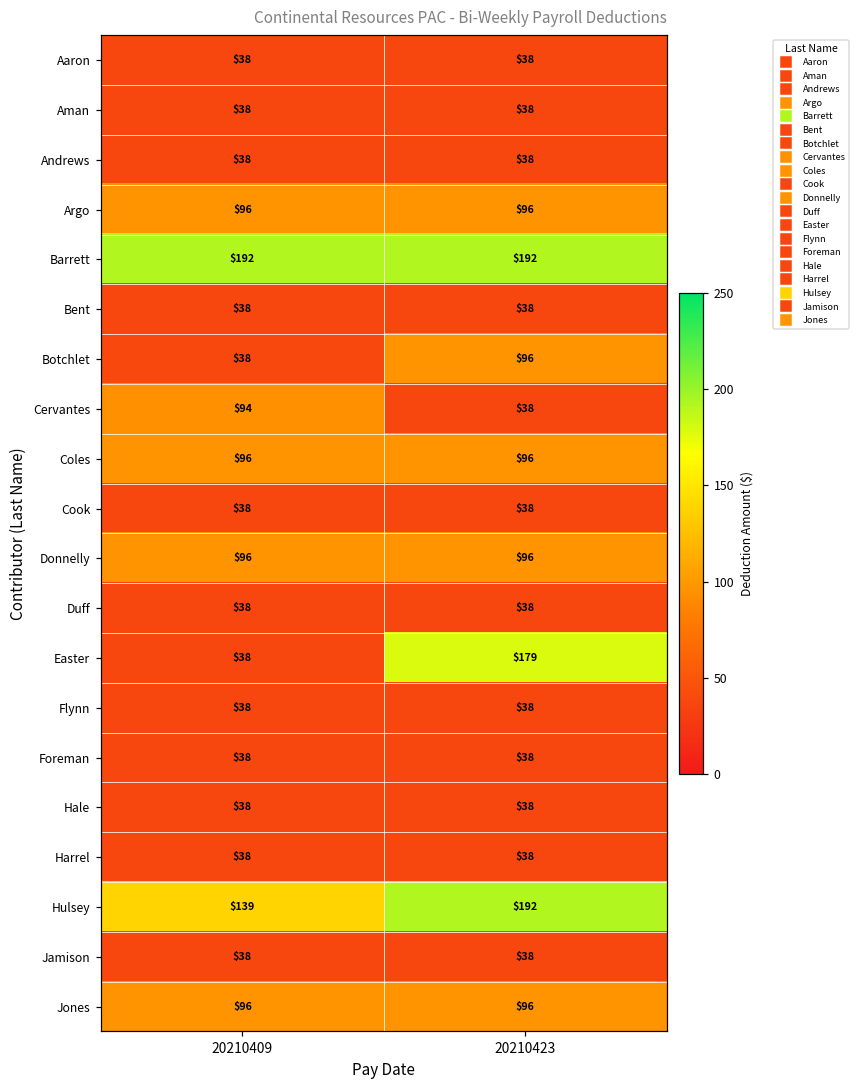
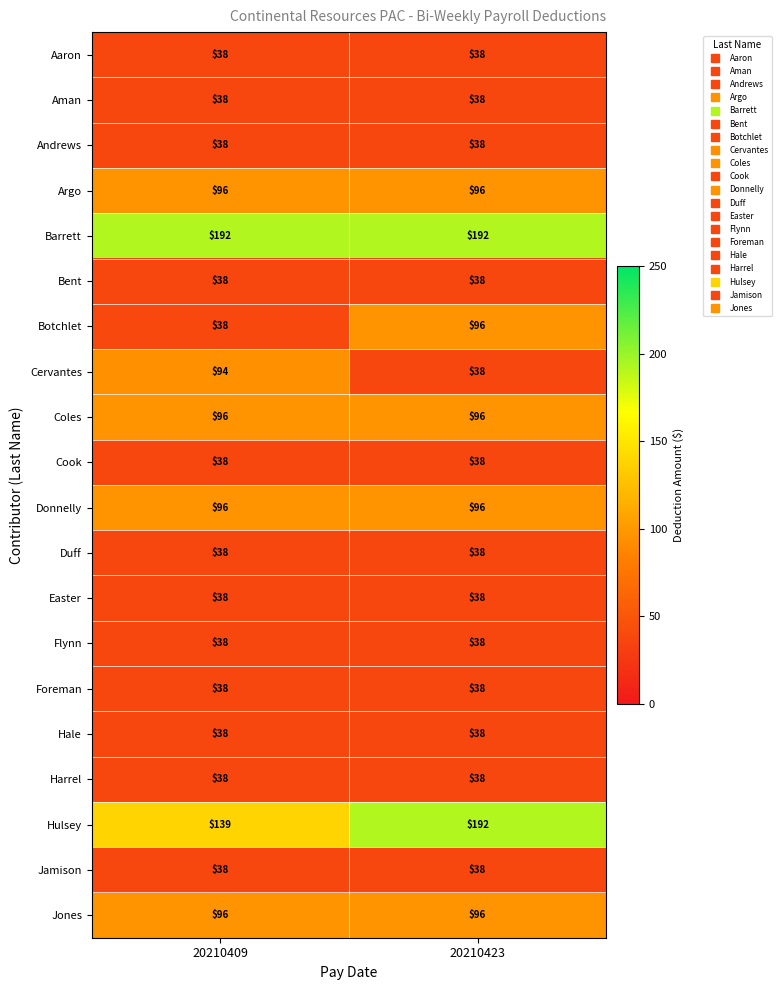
  {
    "Aaron": {
      "20210409": "$38",
      "20210423": "$38"
    },
    "Aman": {
      "20210409": "$38",
      "20210423": "$38"
    },
    "Andrews": {
      "20210409": "$38",
      "20210423": "$38"
    },
    "Argo": {
      "20210409": "$96",
      "20210423": "$96"
    },
    "Barrett": {
      "20210409": "$192",
      "20210423": "$192"
    },
    "Bent": {
      "20210409": "$38",
      "20210423": "$38"
    },
    "Botchlet": {
      "20210409": "$38",
      "20210423": "$96"
    },
    "Cervantes": {
      "20210409": "$94",
      "20210423": "$38"
    },
    "Coles": {
      "20210409": "$96",
      "20210423": "$96"
    },
    "Cook": {
      "20210409": "$38",
      "20210423": "$38"
    },
    "Donnelly": {
      "20210409": "$96",
      "20210423": "$96"
    },
    "Duff": {
      "20210409": "$38",
      "20210423": "$38"
    },
    "Easter": {
      "20210409": "$38",
-     "20210423": "$179"
+     "20210423": "$38"
    },
    "Flynn": {
      "20210409": "$38",
      "20210423": "$38"
    },
    "Foreman": {
      "20210409": "$38",
      "20210423": "$38"
    },
    "Hale": {
      "20210409": "$38",
      "20210423": "$38"
    },
    "Harrel": {
      "20210409": "$38",
      "20210423": "$38"
    },
    "Hulsey": {
      "20210409": "$139",
      "20210423": "$192"
    },
    "Jamison": {
      "20210409": "$38",
      "20210423": "$38"
    },
    "Jones": {
      "20210409": "$96",
      "20210423": "$96"
    }
  }
